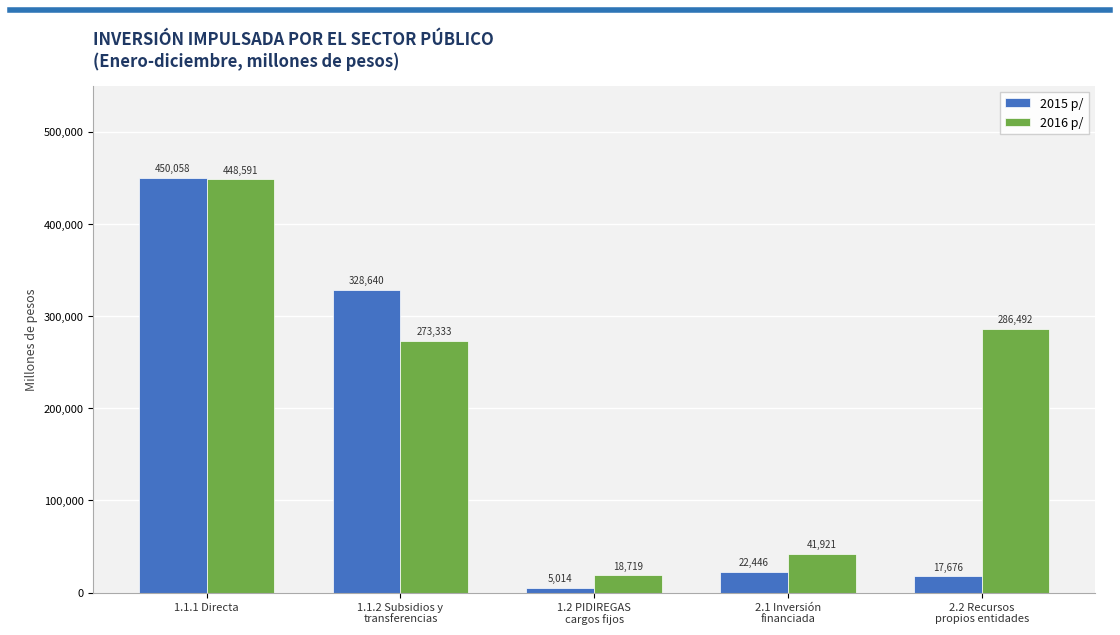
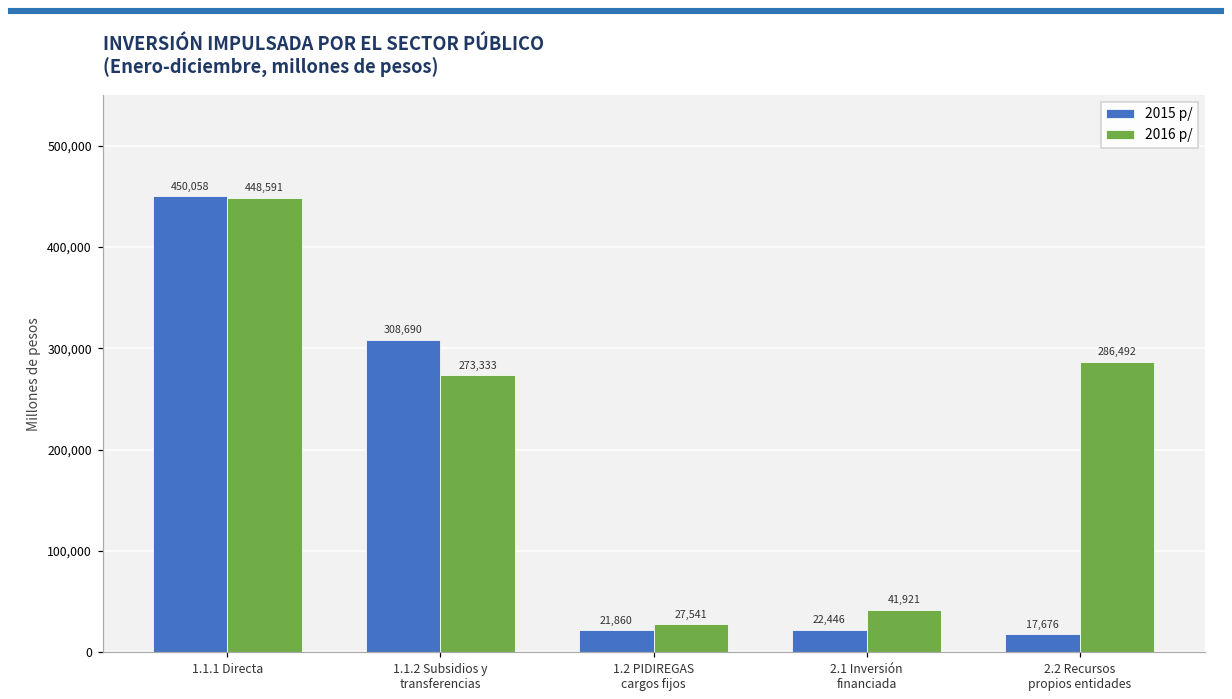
  {
    "2015 p/": {
      "1.1.1 Directa": "450,058",
-     "1.1.2 Subsidios y transferencias": "328,640",
-     "1.2 PIDIREGAS cargos fijos": "5,014",
+     "1.1.2 Subsidios y transferencias": "308,690",
+     "1.2 PIDIREGAS cargos fijos": "21,860",
      "2.1 Inversión financiada": "22,446",
      "2.2 Recursos propios entidades": "17,676"
    },
    "2016 p/": {
      "1.1.1 Directa": "448,591",
      "1.1.2 Subsidios y transferencias": "273,333",
-     "1.2 PIDIREGAS cargos fijos": "18,719",
+     "1.2 PIDIREGAS cargos fijos": "27,541",
      "2.1 Inversión financiada": "41,921",
      "2.2 Recursos propios entidades": "286,492"
    }
  }
